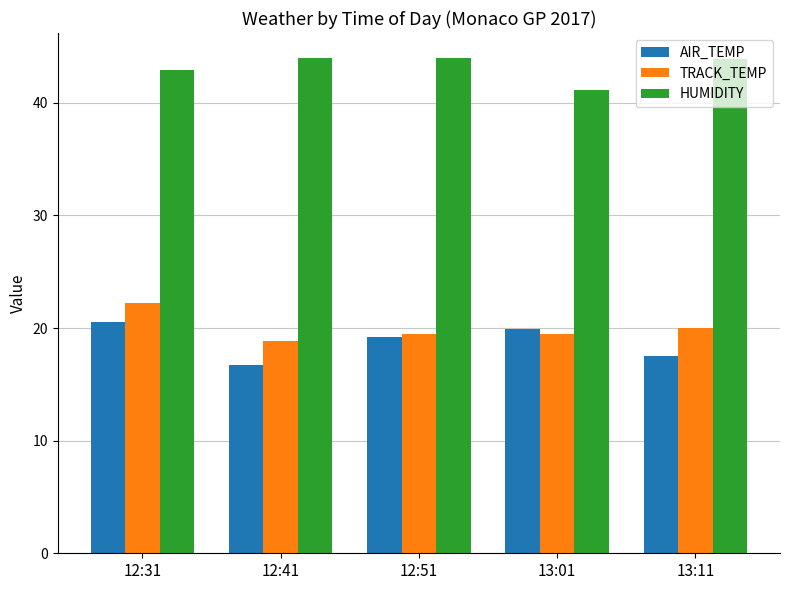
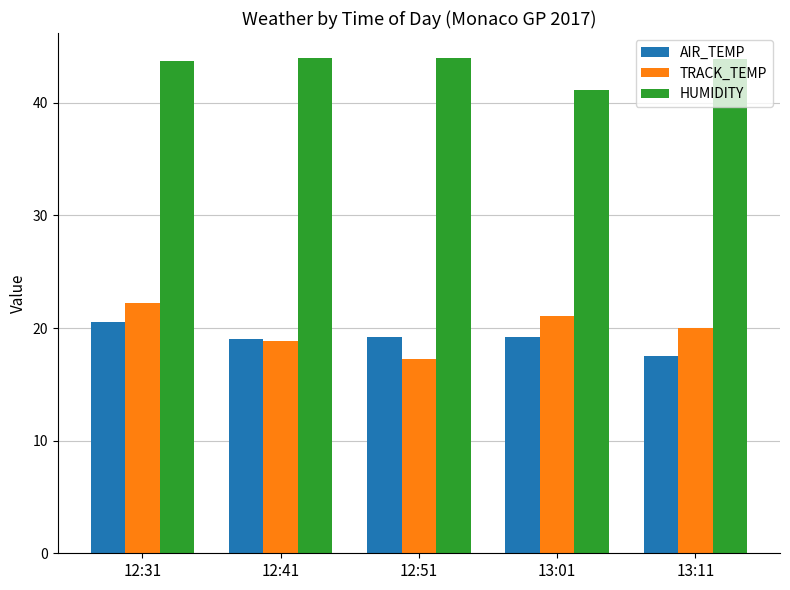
  {
    "AIR_TEMP": {
      "12:31": 20.6,
-     "12:41": 16.7,
+     "12:41": 19.1,
      "12:51": 19.2,
-     "13:01": 19.9,
+     "13:01": 19.2,
      "13:11": 17.6
    },
    "TRACK_TEMP": {
      "12:31": 22.2,
      "12:41": 18.9,
-     "12:51": 19.4,
-     "13:01": 19.4,
+     "12:51": 17.2,
+     "13:01": 21.0,
      "13:11": 20.0
    },
    "HUMIDITY": {
-     "12:31": 43.0,
+     "12:31": 43.7,
      "12:41": 44.0,
      "12:51": 44.0,
      "13:01": 41.1
    }
  }
